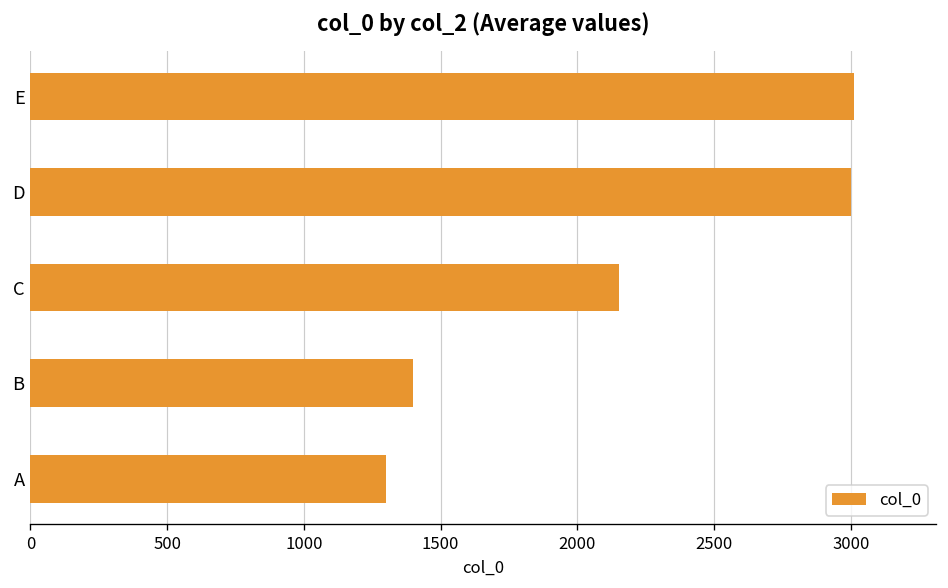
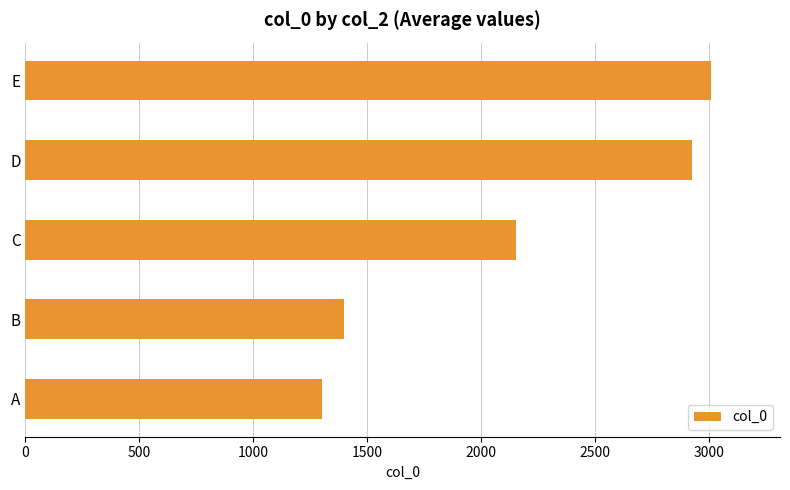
  {
    "E": 3010,
-   "D": 3000,
+   "D": 2930,
    "C": 2150,
    "B": 1400,
    "A": 1300
  }
